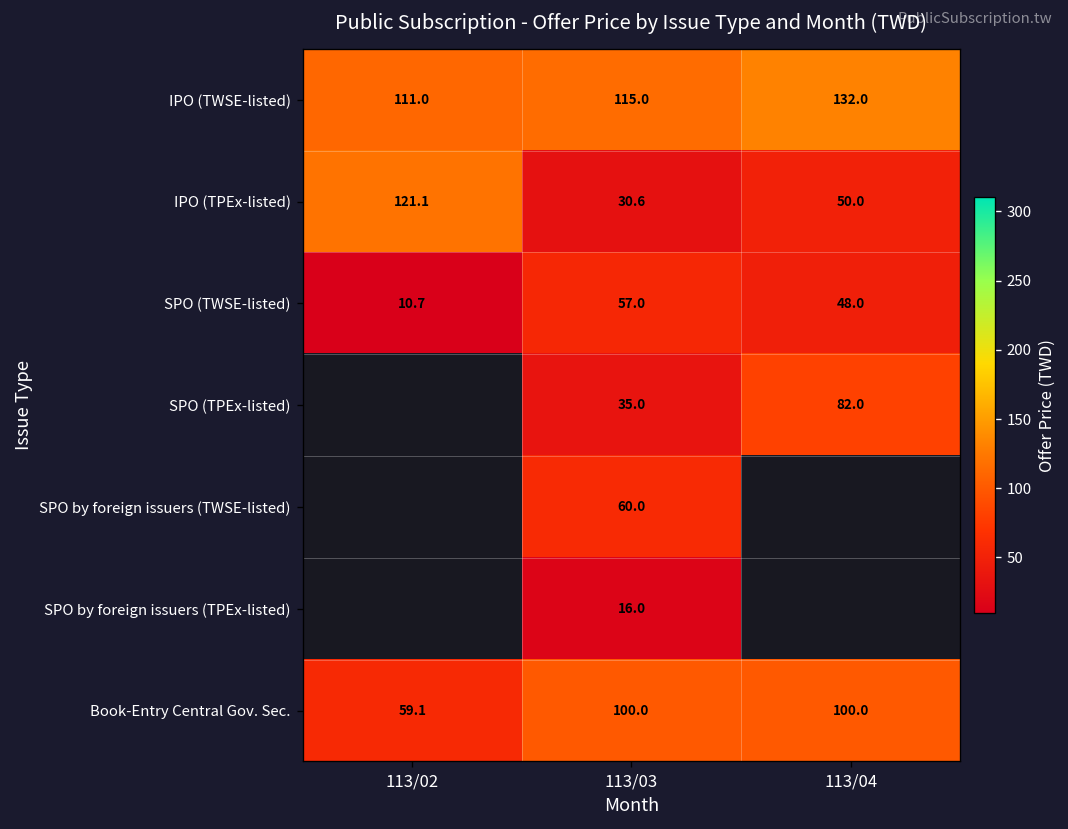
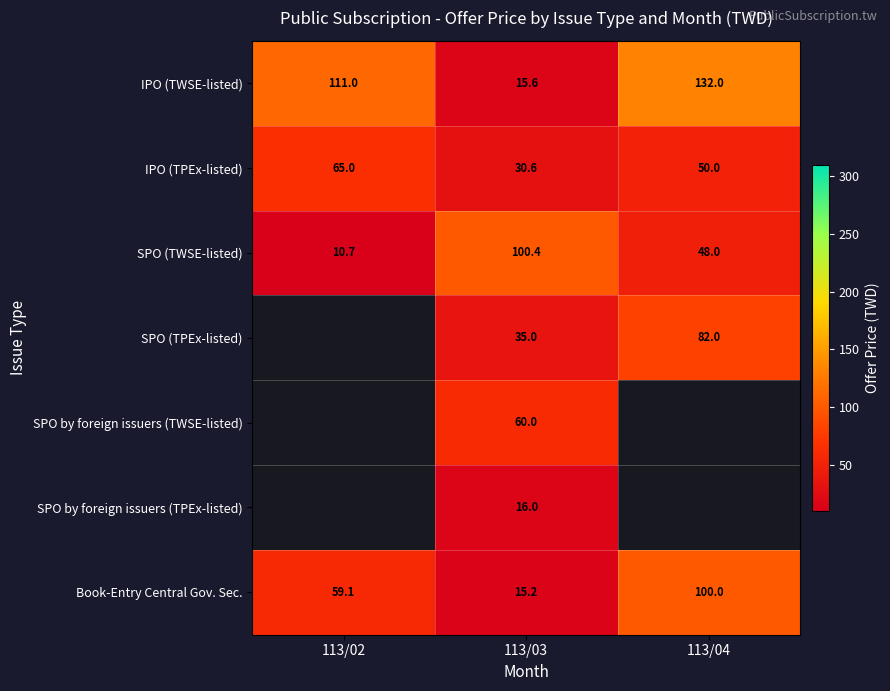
  {
    "IPO (TWSE-listed)": {
      "113/02": 111.0,
-     "113/03": 115.0,
+     "113/03": 15.6,
      "113/04": 132.0
    },
    "IPO (TPEx-listed)": {
-     "113/02": 121.1,
+     "113/02": 65.0,
      "113/03": 30.6,
      "113/04": 50.0
    },
    "SPO (TWSE-listed)": {
      "113/02": 10.7,
-     "113/03": 57.0,
+     "113/03": 100.4,
      "113/04": 48.0
    },
    "SPO (TPEx-listed)": {
      "113/03": 35.0,
      "113/04": 82.0
    },
    "SPO by foreign issuers (TWSE-listed)": {
      "113/03": 60.0
    },
    "SPO by foreign issuers (TPEx-listed)": {
      "113/03": 16.0
    },
    "Book-Entry Central Gov. Sec.": {
      "113/02": 59.1,
-     "113/03": 100.0,
+     "113/03": 15.2,
      "113/04": 100.0
    }
  }
